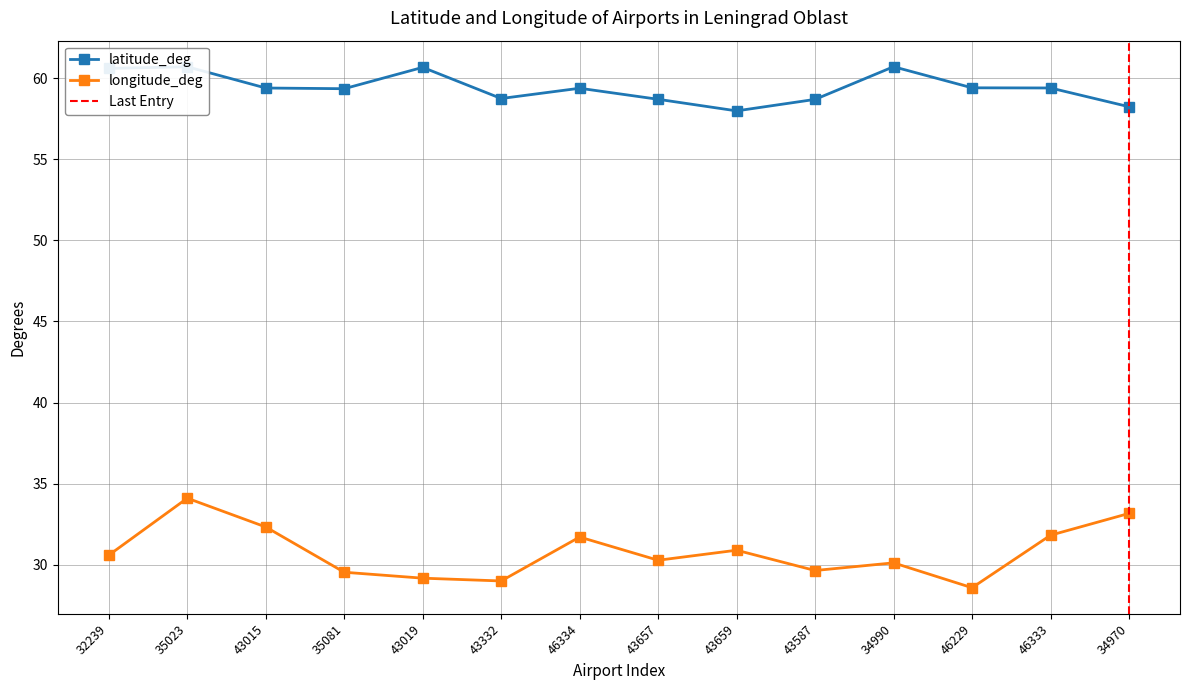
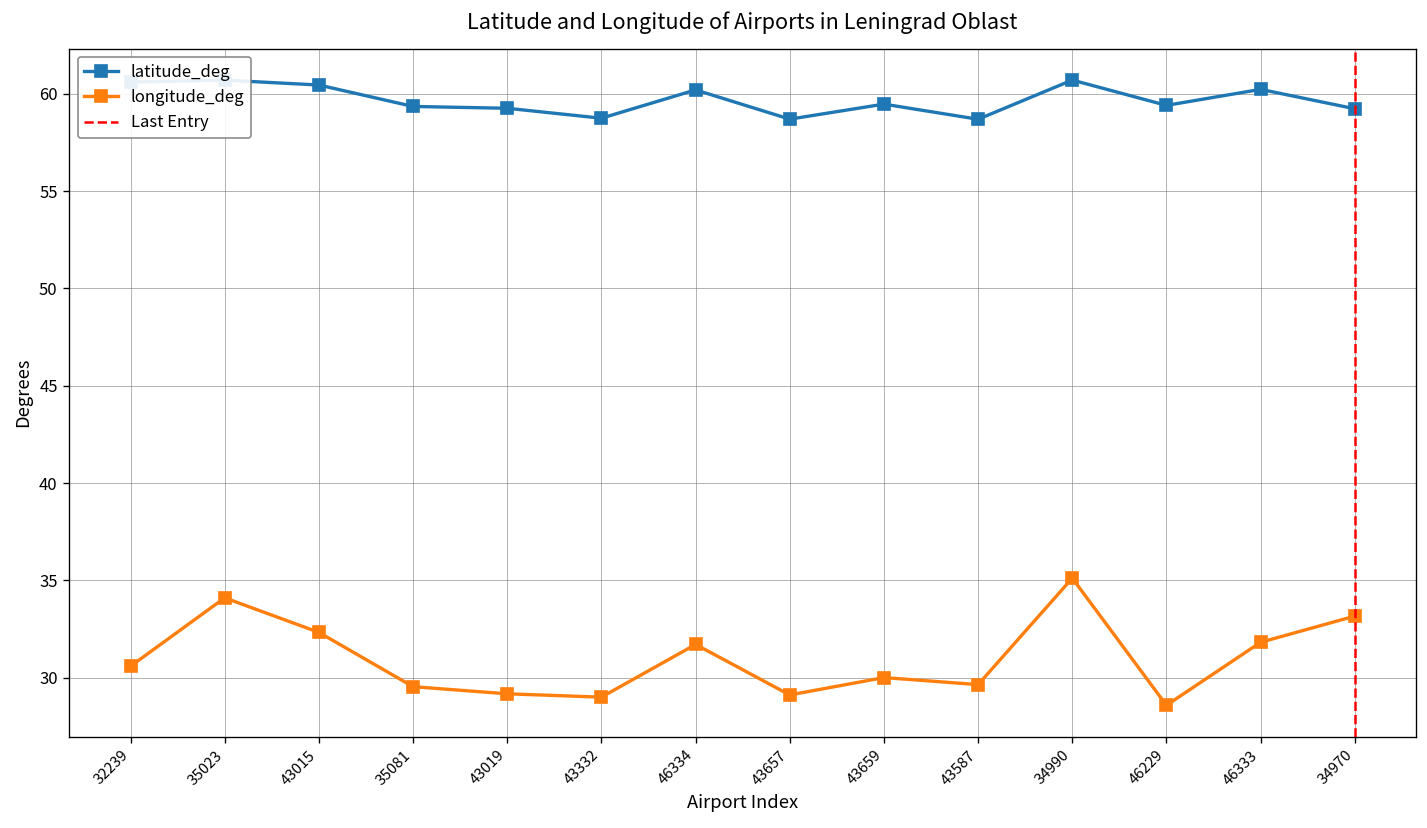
  {
    "latitude_deg": {
-     "43015": 59.4,
+     "43015": 60.5,
      "35081": 59.4,
-     "43019": 60.7,
+     "43019": 59.3,
      "43332": 58.8,
-     "46334": 59.4,
+     "46334": 60.2,
      "43657": 58.7,
-     "43659": 58.0,
+     "43659": 59.5,
      "43587": 58.7,
      "34990": 60.7,
      "46229": 59.4,
-     "46333": 59.4,
-     "34970": 58.2
+     "46333": 60.2,
+     "34970": 59.2
    },
    "longitude_deg": {
      "32239": 30.6,
      "35023": 34.1,
      "43015": 32.3,
      "35081": 29.5,
      "43019": 29.2,
      "43332": 29.0,
      "46334": 31.7,
-     "43657": 30.3,
-     "43659": 30.9,
+     "43657": 29.1,
+     "43659": 30.0,
      "43587": 29.6,
-     "34990": 30.1,
+     "34990": 35.1,
      "46229": 28.6,
      "46333": 31.8,
      "34970": 33.2
    }
  }
